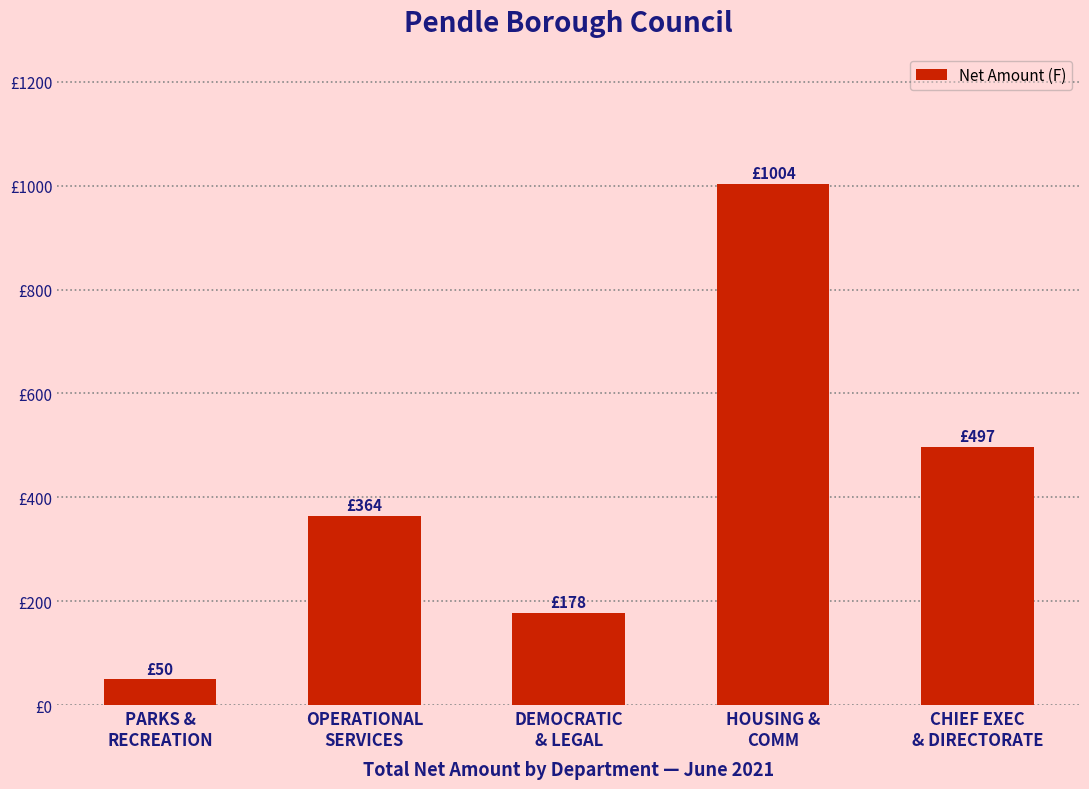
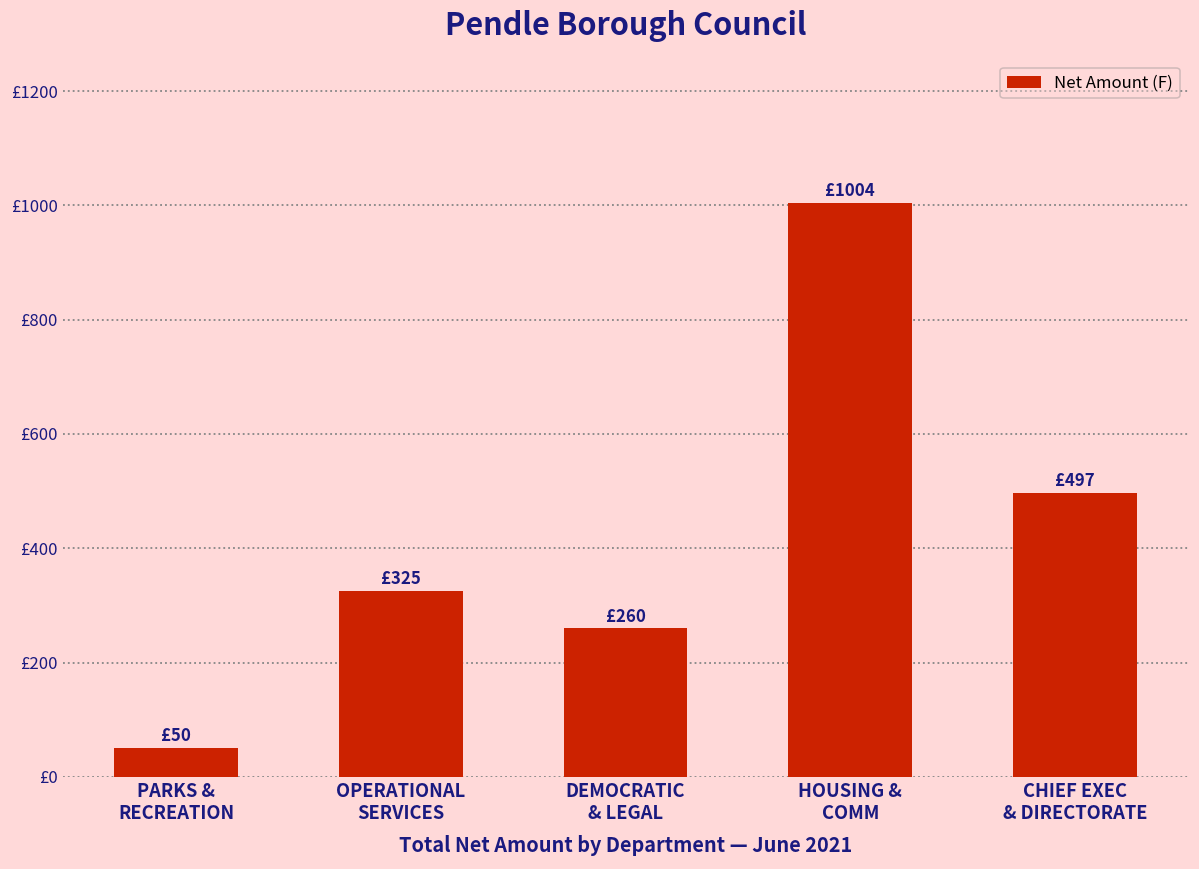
  {
    "PARKS & RECREATION": "£50",
-   "OPERATIONAL SERVICES": "£364",
-   "DEMOCRATIC & LEGAL": "£178",
+   "OPERATIONAL SERVICES": "£325",
+   "DEMOCRATIC & LEGAL": "£260",
    "HOUSING & COMM": "£1004",
    "CHIEF EXEC & DIRECTORATE": "£497"
  }
